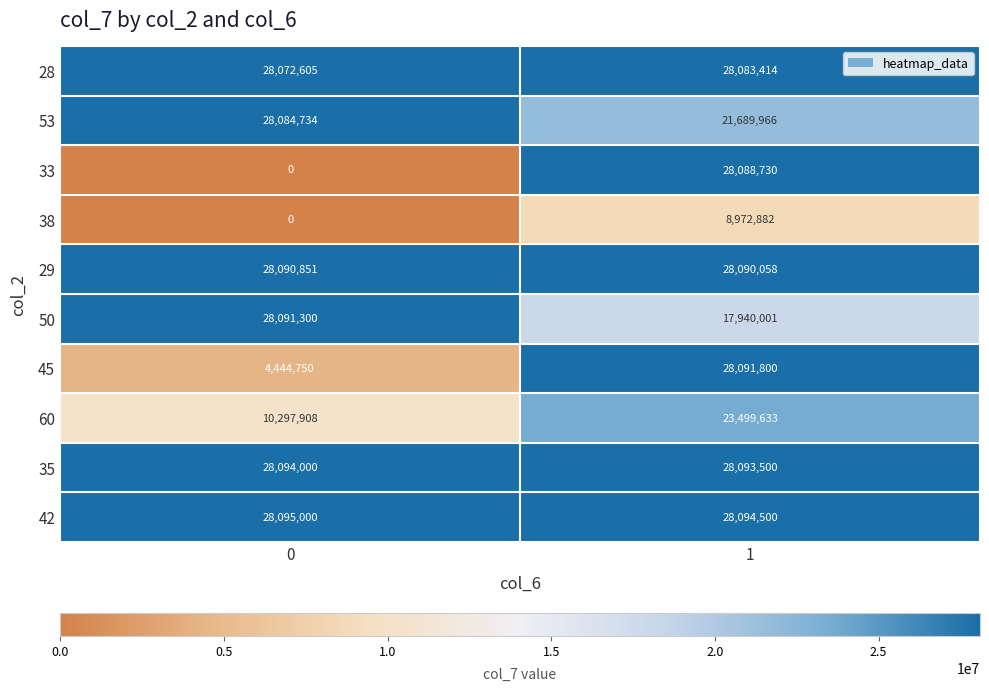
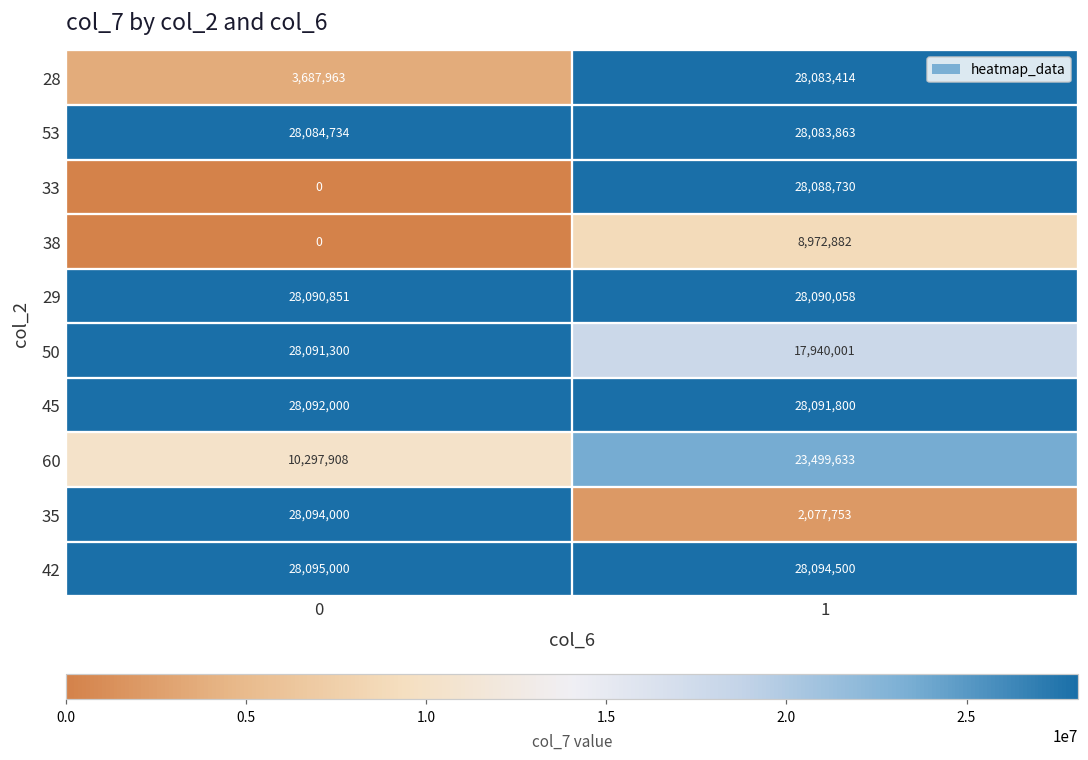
  {
    "28": {
-     "0": "28,072,605",
+     "0": "3,687,963",
      "1": "28,083,414"
    },
    "53": {
      "0": "28,084,734",
-     "1": "21,689,966"
+     "1": "28,083,863"
    },
    "33": {
      "0": "0",
      "1": "28,088,730"
    },
    "38": {
      "0": "0",
      "1": "8,972,882"
    },
    "29": {
      "0": "28,090,851",
      "1": "28,090,058"
    },
    "50": {
      "0": "28,091,300",
      "1": "17,940,001"
    },
    "45": {
-     "0": "4,444,750",
+     "0": "28,092,000",
      "1": "28,091,800"
    },
    "60": {
      "0": "10,297,908",
      "1": "23,499,633"
    },
    "35": {
      "0": "28,094,000",
-     "1": "28,093,500"
+     "1": "2,077,753"
    },
    "42": {
      "0": "28,095,000",
      "1": "28,094,500"
    }
  }
